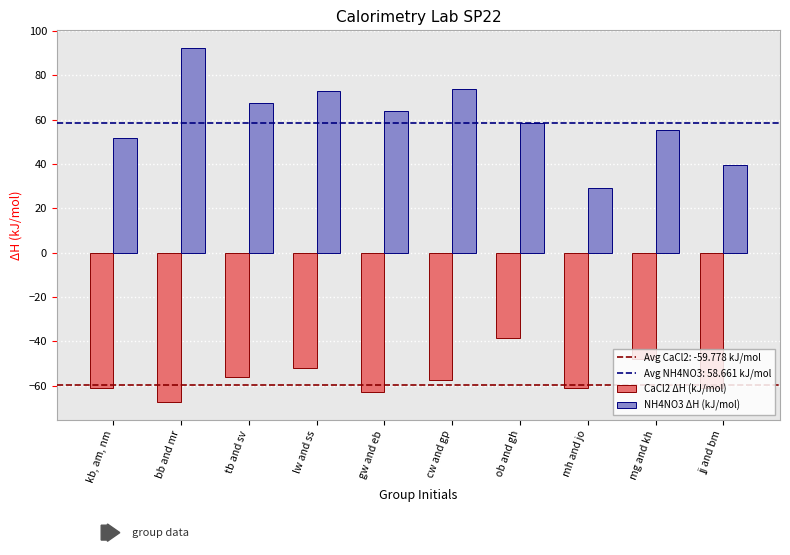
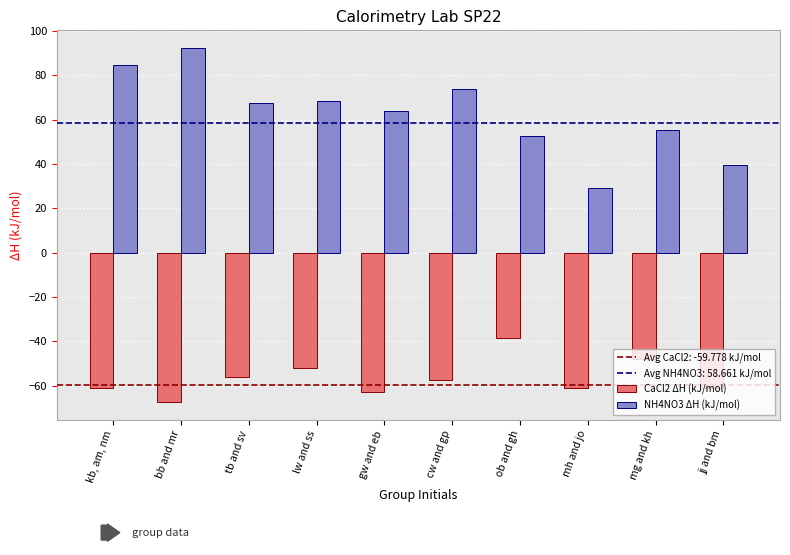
  {
    "CaCl2 ΔH (kJ/mol)": {
      "kb, am, nm": -61,
      "bb and mr": -67,
      "tb and sv": -56,
      "lw and ss": -52,
      "gw and eb": -63,
      "cw and gp": -58,
      "ob and gh": -39,
      "mh and jo": -61
    },
    "NH4NO3 ΔH (kJ/mol)": {
-     "kb, am, nm": 52,
+     "kb, am, nm": 85,
      "bb and mr": 92,
      "tb and sv": 68,
-     "lw and ss": 73,
+     "lw and ss": 68,
      "gw and eb": 64,
      "cw and gp": 74,
-     "ob and gh": 58,
+     "ob and gh": 53,
      "mh and jo": 29,
      "mg and kh": 55,
      "jj and bm": 39
    }
  }
